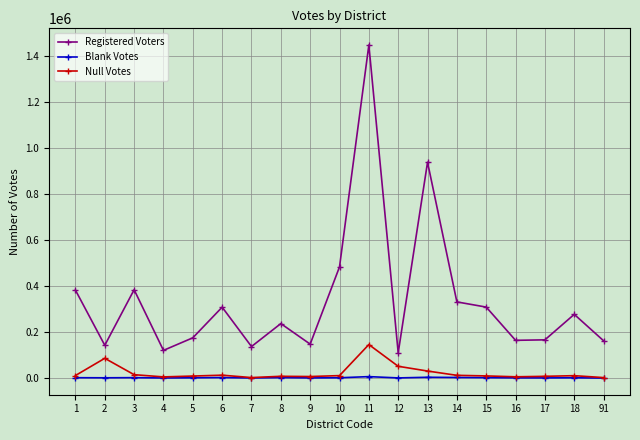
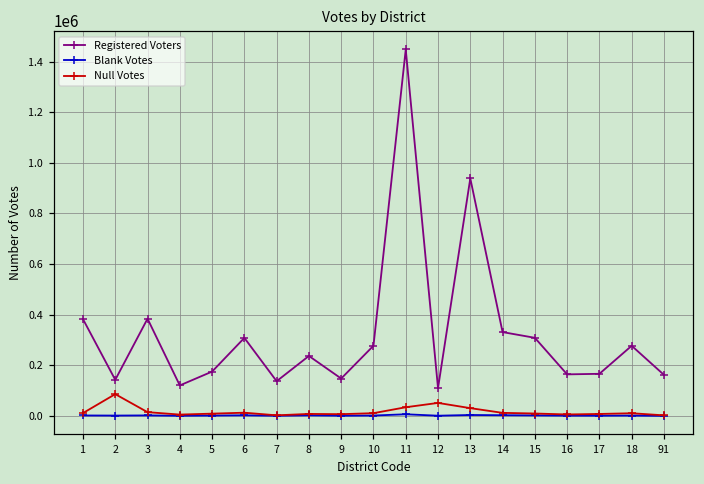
  {
    "Registered Voters": {
      "1": 380000,
      "2": 140000,
      "3": 380000,
      "4": 120000,
      "5": 180000,
      "6": 310000,
      "7": 140000,
      "8": 240000,
      "9": 150000,
-     "10": 480000,
+     "10": 280000,
      "11": 1450000,
      "12": 110000,
      "13": 940000,
      "14": 330000,
      "15": 310000,
      "16": 160000,
      "17": 170000,
      "18": 280000,
      "91": 160000
    },
    "Blank Votes": {
      "2": 0,
      "3": 0,
      "11": 10000,
      "12": 0,
      "13": 0
    },
    "Null Votes": {
      "2": 90000,
      "3": 20000,
-     "11": 150000,
+     "11": 30000,
      "12": 50000,
      "13": 30000
    }
  }
